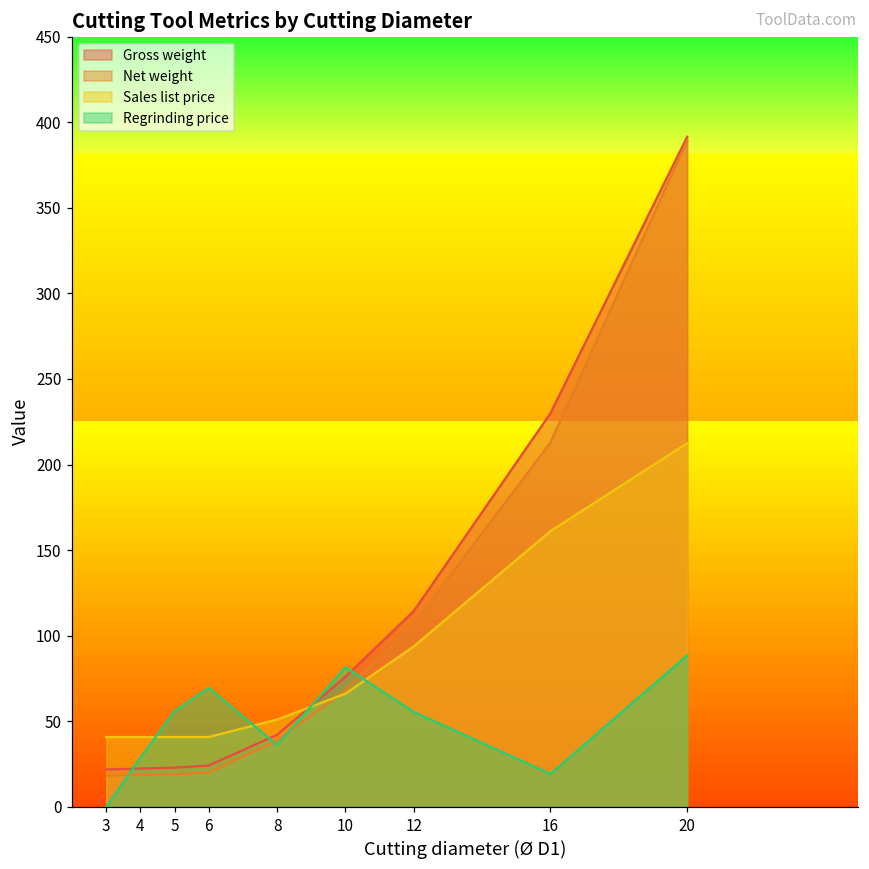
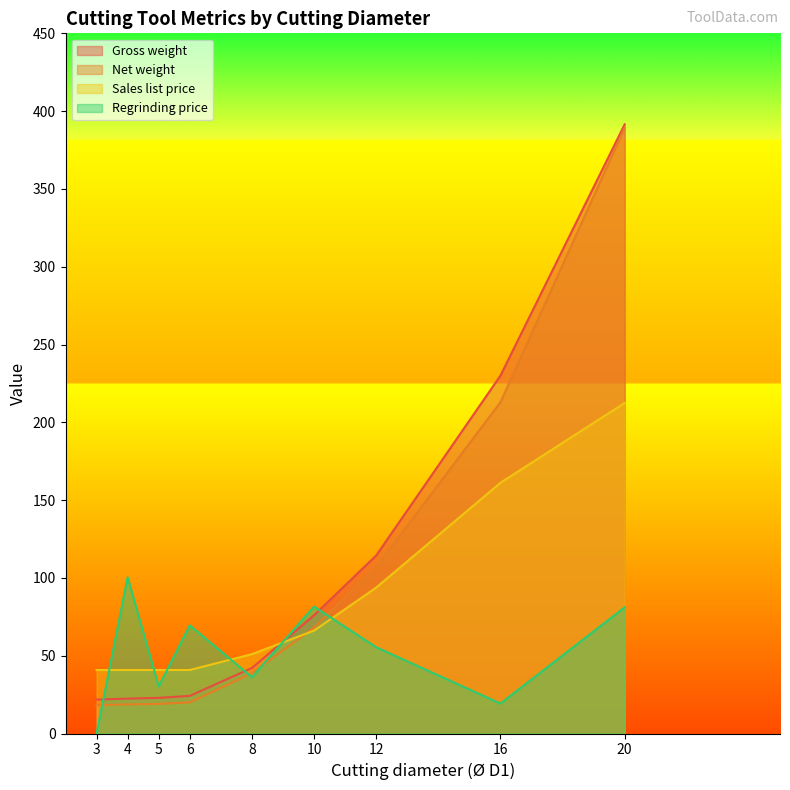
  {
    "Regrinding price": {
      "3": 0,
-     "4": 29,
-     "5": 56,
+     "4": 100,
+     "5": 30,
      "6": 70,
      "8": 36,
      "10": 82,
      "12": 55,
      "16": 19,
-     "20": 88
+     "20": 81
    }
  }
